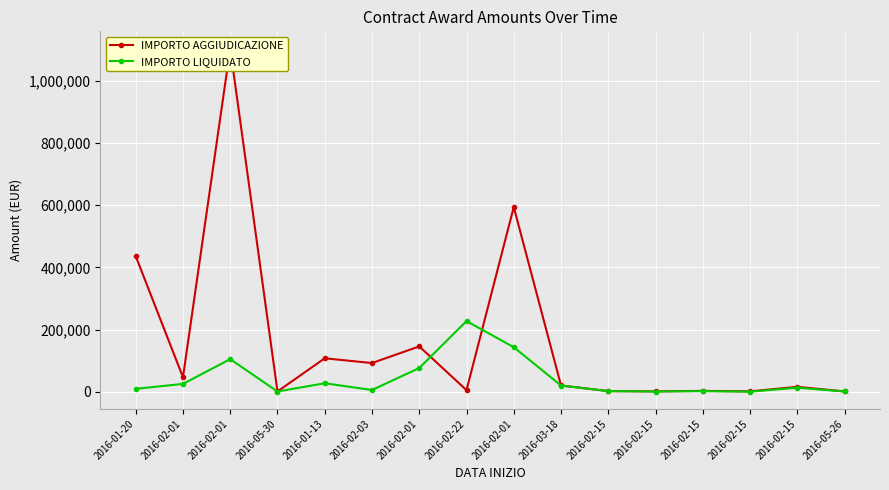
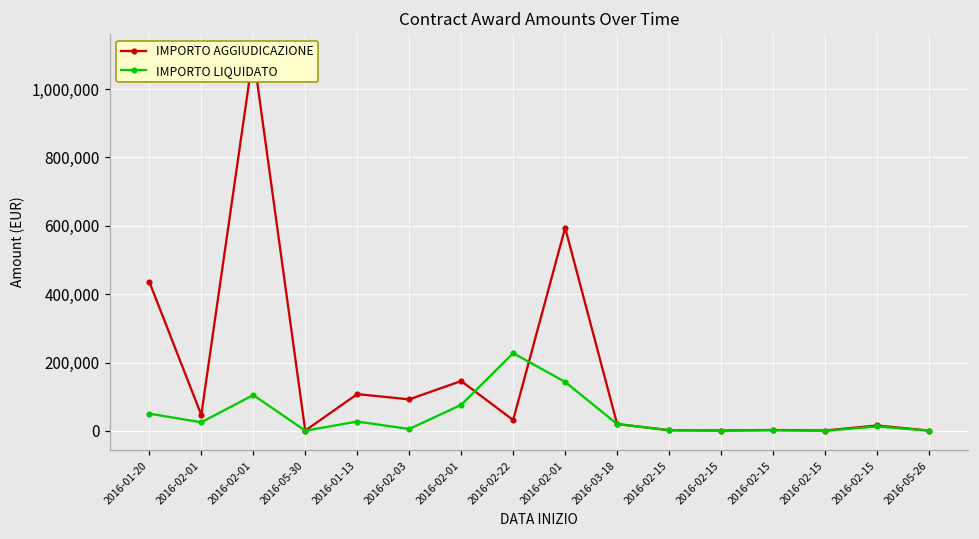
  {
    "IMPORTO AGGIUDICAZIONE": {
      "2016-01-20": "440,000",
      "2016-01-13": "110,000",
      "2016-02-03": "90,000",
-     "2016-02-22": "10,000"
+     "2016-02-22": "30,000"
    },
    "IMPORTO LIQUIDATO": {
-     "2016-01-20": "10,000",
+     "2016-01-20": "50,000",
      "2016-01-13": "30,000",
      "2016-02-03": "10,000",
      "2016-02-22": "230,000"
    }
  }
